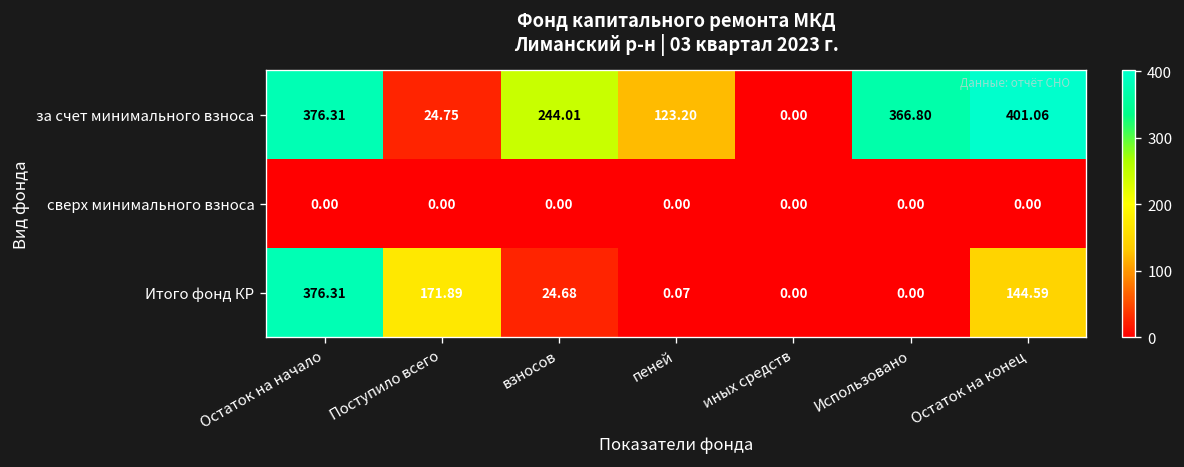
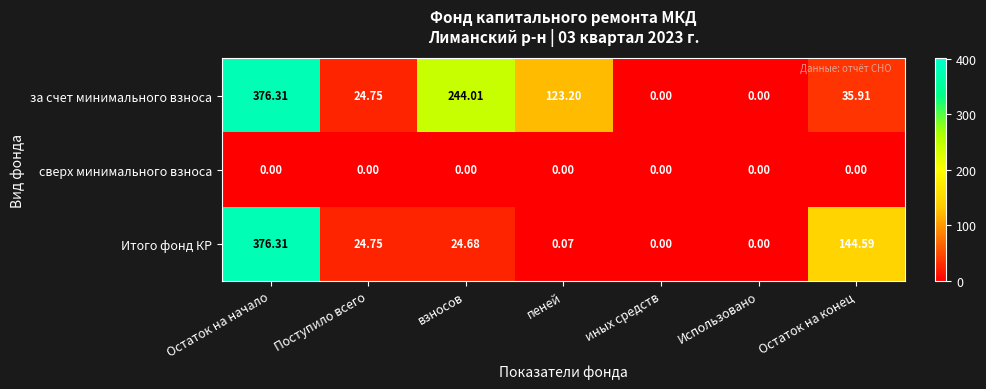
  {
    "за счет минимального взноса": {
      "Остаток на начало": 376.31,
      "Поступило всего": 24.75,
      "взносов": 244.01,
      "пеней": 123.20,
      "иных средств": 0.00,
-     "Использовано": 366.80,
-     "Остаток на конец": 401.06
+     "Использовано": 0.00,
+     "Остаток на конец": 35.91
    },
    "сверх минимального взноса": {
      "Остаток на начало": 0.00,
      "Поступило всего": 0.00,
      "взносов": 0.00,
      "пеней": 0.00,
      "иных средств": 0.00,
      "Использовано": 0.00,
      "Остаток на конец": 0.00
    },
    "Итого фонд КР": {
      "Остаток на начало": 376.31,
-     "Поступило всего": 171.89,
+     "Поступило всего": 24.75,
      "взносов": 24.68,
      "пеней": 0.07,
      "иных средств": 0.00,
      "Использовано": 0.00,
      "Остаток на конец": 144.59
    }
  }
